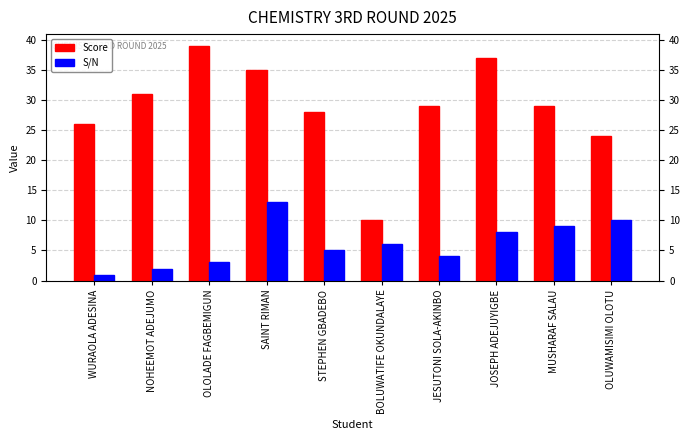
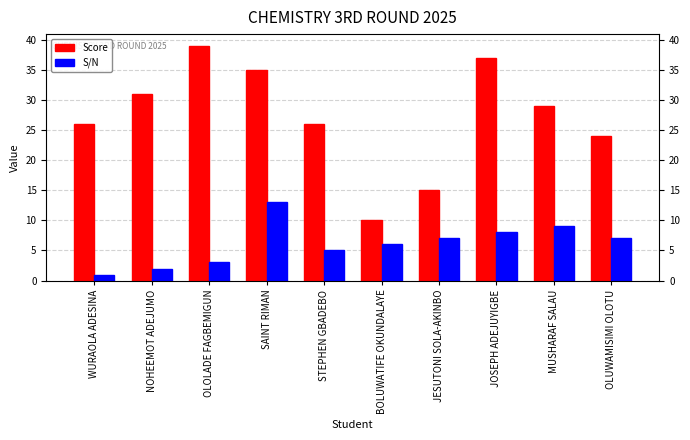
  {
    "Score": {
      "WURAOLA ADESINA": 26,
      "NOHEEMOT ADEJUMO": 31,
      "OLOLADE FAGBEMIGUN": 39,
      "SAINT RIMAN": 35,
-     "STEPHEN GBADEBO": 28,
+     "STEPHEN GBADEBO": 26,
      "BOLUWATIFE OKUNDALAYE": 10,
-     "JESUTONI SOLA-AKINBO": 29,
+     "JESUTONI SOLA-AKINBO": 15,
      "JOSEPH ADEJUYIGBE": 37,
      "MUSHARAF SALAU": 29,
      "OLUWAMISIMI OLOTU": 24
    },
    "S/N": {
      "WURAOLA ADESINA": 1,
      "NOHEEMOT ADEJUMO": 2,
      "OLOLADE FAGBEMIGUN": 3,
      "SAINT RIMAN": 13,
      "STEPHEN GBADEBO": 5,
      "BOLUWATIFE OKUNDALAYE": 6,
-     "JESUTONI SOLA-AKINBO": 4,
+     "JESUTONI SOLA-AKINBO": 7,
      "JOSEPH ADEJUYIGBE": 8,
      "MUSHARAF SALAU": 9,
-     "OLUWAMISIMI OLOTU": 10
+     "OLUWAMISIMI OLOTU": 7
    }
  }
